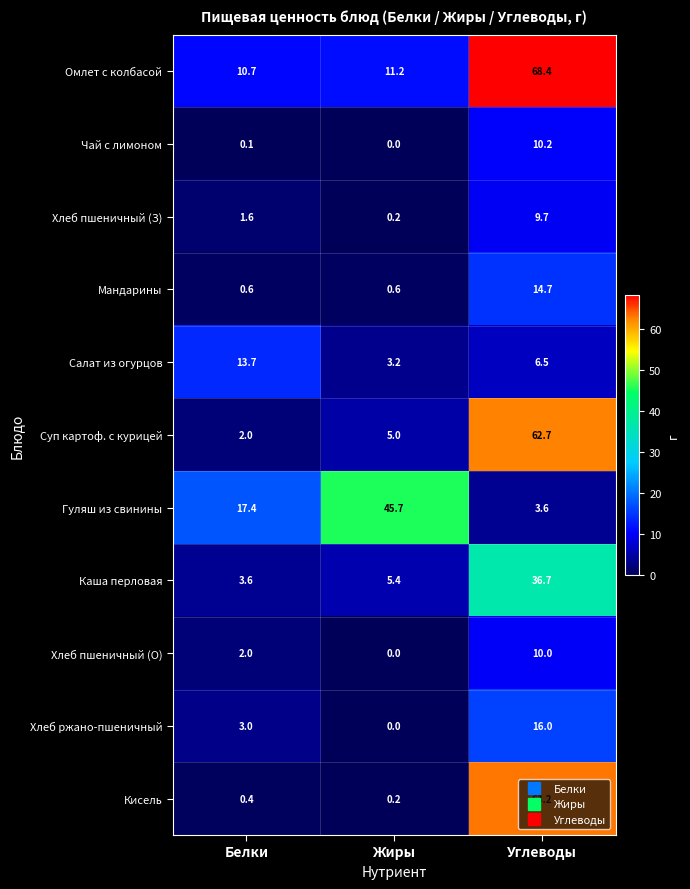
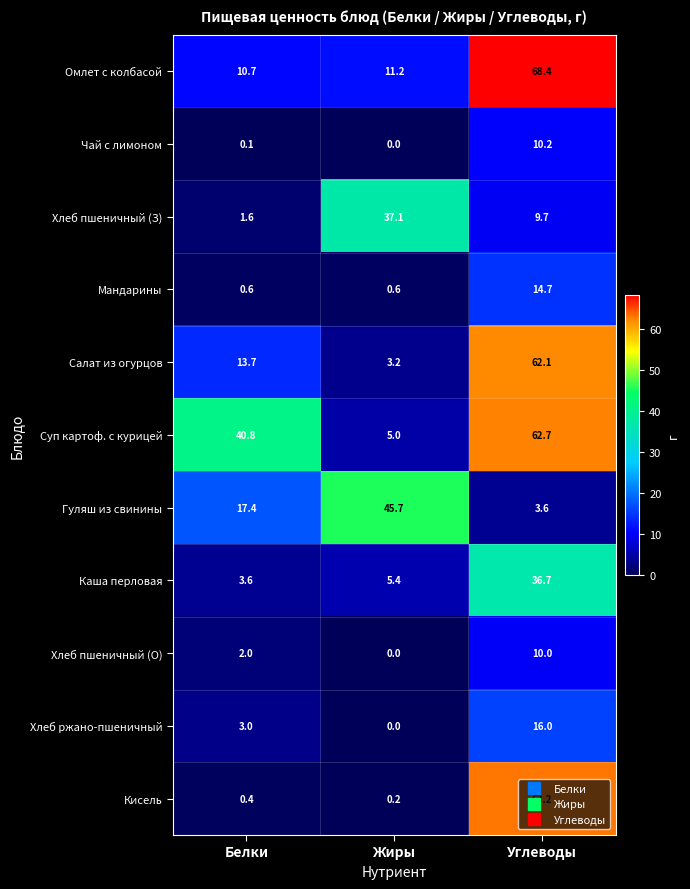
  {
    "Омлет с колбасой": {
      "Белки": 10.7,
      "Жиры": 11.2,
      "Углеводы": 68.4
    },
    "Чай с лимоном": {
      "Белки": 0.1,
      "Жиры": 0.0,
      "Углеводы": 10.2
    },
    "Хлеб пшеничный (З)": {
      "Белки": 1.6,
-     "Жиры": 0.2,
+     "Жиры": 37.1,
      "Углеводы": 9.7
    },
    "Мандарины": {
      "Белки": 0.6,
      "Жиры": 0.6,
      "Углеводы": 14.7
    },
    "Салат из огурцов": {
      "Белки": 13.7,
      "Жиры": 3.2,
-     "Углеводы": 6.5
+     "Углеводы": 62.1
    },
    "Суп картоф. с курицей": {
-     "Белки": 2.0,
+     "Белки": 40.8,
      "Жиры": 5.0,
      "Углеводы": 62.7
    },
    "Гуляш из свинины": {
      "Белки": 17.4,
      "Жиры": 45.7,
      "Углеводы": 3.6
    },
    "Каша перловая": {
      "Белки": 3.6,
      "Жиры": 5.4,
      "Углеводы": 36.7
    },
    "Хлеб пшеничный (О)": {
      "Белки": 2.0,
      "Жиры": 0.0,
      "Углеводы": 10.0
    },
    "Хлеб ржано-пшеничный": {
      "Белки": 3.0,
      "Жиры": 0.0,
      "Углеводы": 16.0
    },
    "Кисель": {
      "Белки": 0.4,
      "Жиры": 0.2
    }
  }
